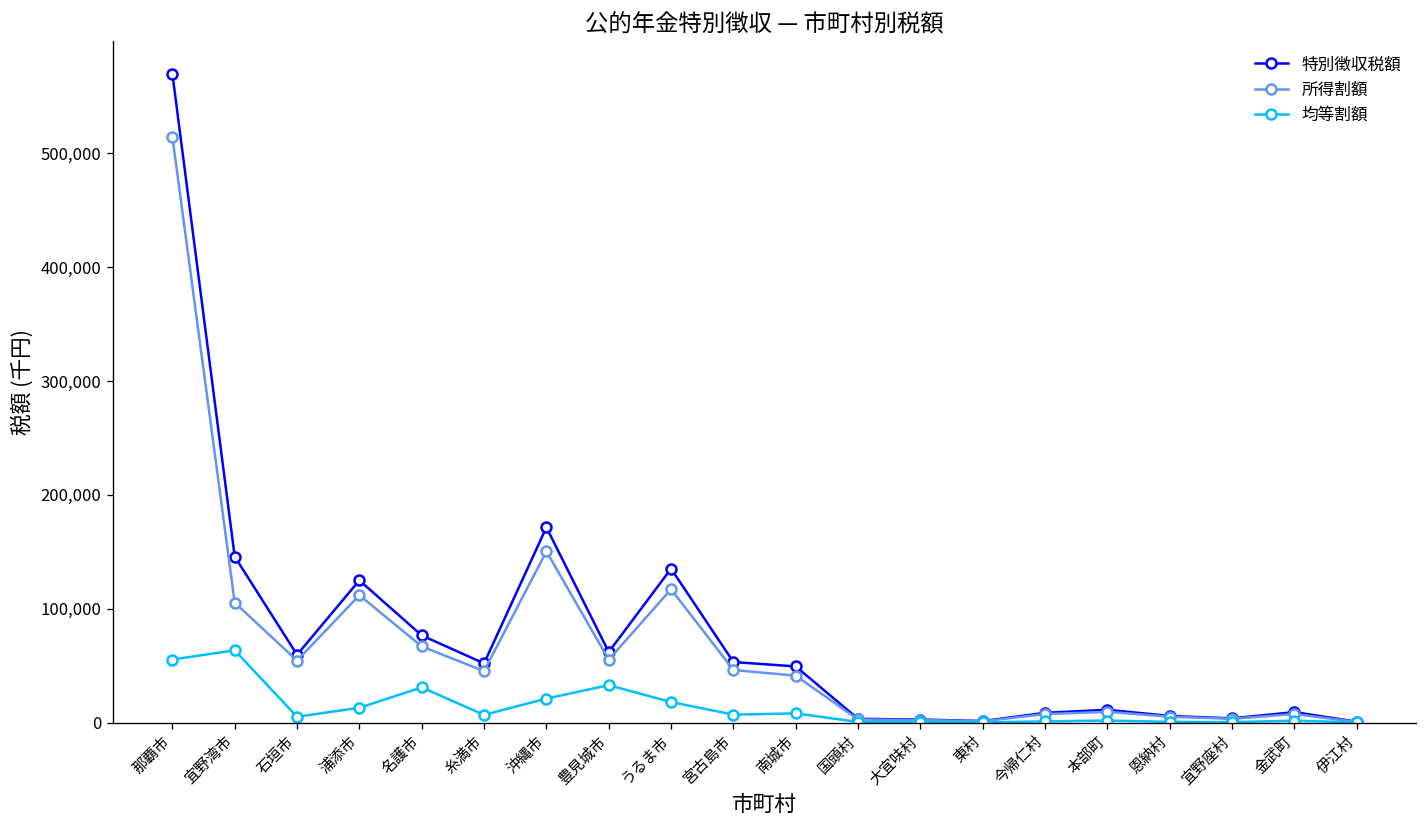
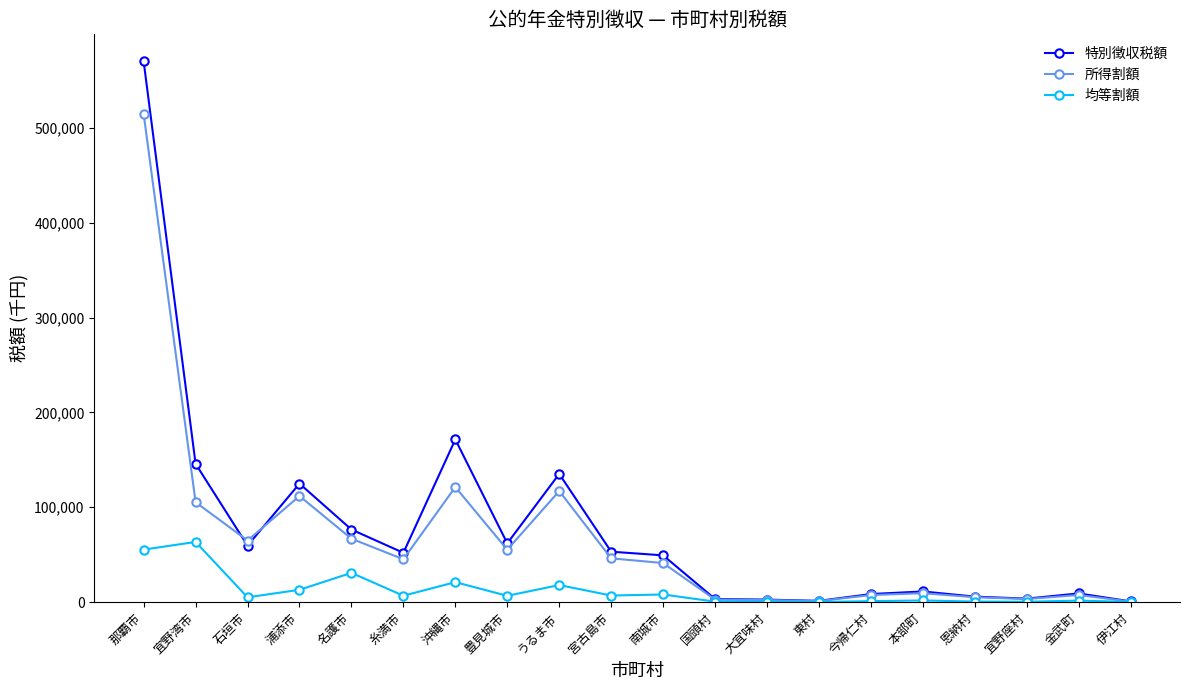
  {
    "特別徴収税額": {
      "那覇市": "570,000",
      "宜野湾市": "150,000",
      "石垣市": "60,000",
      "浦添市": "120,000",
      "名護市": "80,000",
      "糸満市": "50,000",
      "沖縄市": "170,000",
      "豊見城市": "60,000",
      "うるま市": "140,000",
      "宮古島市": "50,000",
      "南城市": "50,000"
    },
    "所得割額": {
      "那覇市": "510,000",
      "宜野湾市": "110,000",
-     "石垣市": "50,000",
+     "石垣市": "60,000",
      "浦添市": "110,000",
      "名護市": "70,000",
      "糸満市": "50,000",
-     "沖縄市": "150,000",
+     "沖縄市": "120,000",
      "豊見城市": "60,000",
      "うるま市": "120,000",
      "宮古島市": "50,000",
      "南城市": "40,000"
    },
    "均等割額": {
      "那覇市": "60,000",
      "宜野湾市": "60,000",
      "石垣市": "10,000",
      "浦添市": "10,000",
      "名護市": "30,000",
      "糸満市": "10,000",
      "沖縄市": "20,000",
-     "豊見城市": "30,000",
+     "豊見城市": "10,000",
      "うるま市": "20,000",
      "宮古島市": "10,000",
      "南城市": "10,000",
      "今帰仁村": "0",
      "本部町": "0",
      "恩納村": "0",
      "宜野座村": "0",
      "金武町": "0"
    }
  }
